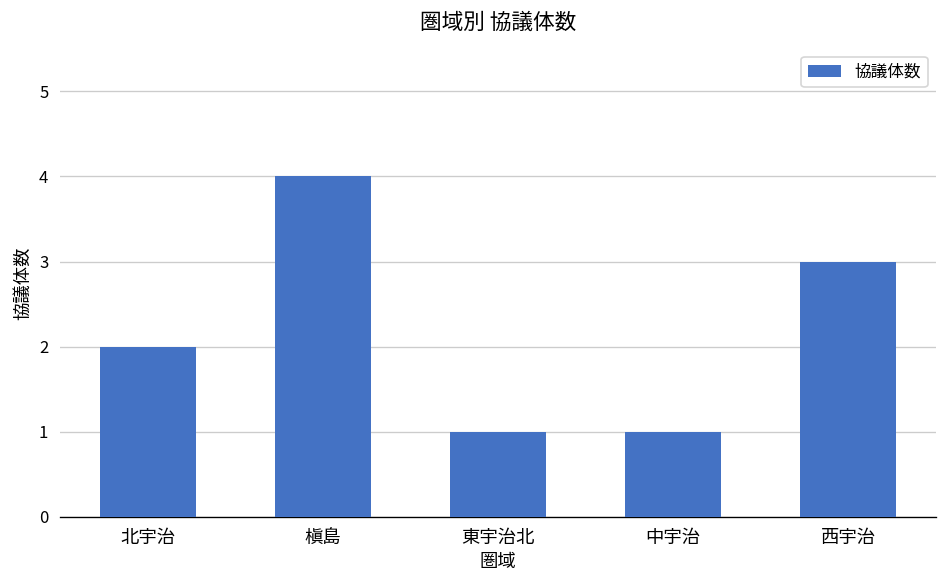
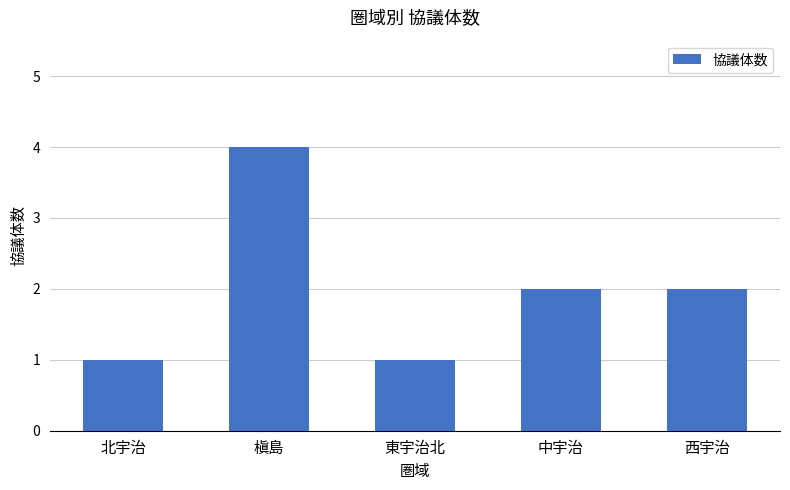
  {
-   "北宇治": 2,
+   "北宇治": 1,
    "槇島": 4,
    "東宇治北": 1,
-   "中宇治": 1,
-   "西宇治": 3
+   "中宇治": 2,
+   "西宇治": 2
  }
